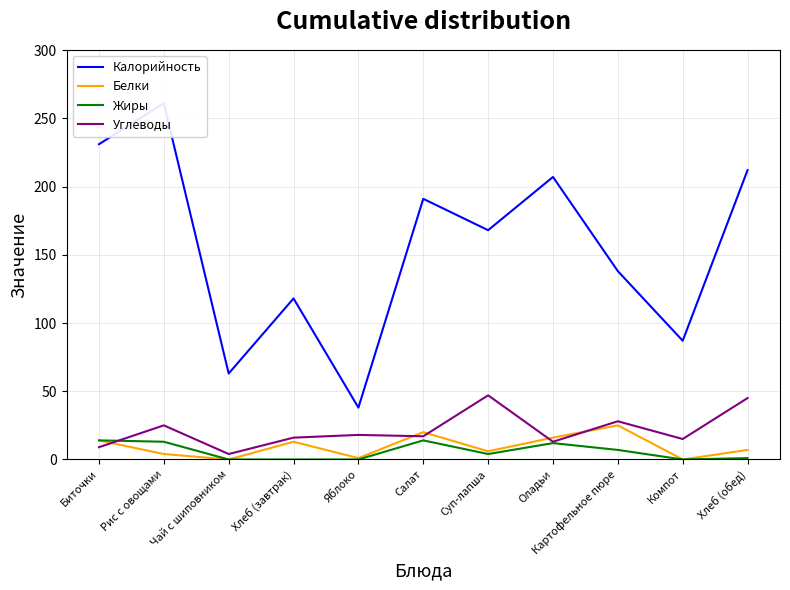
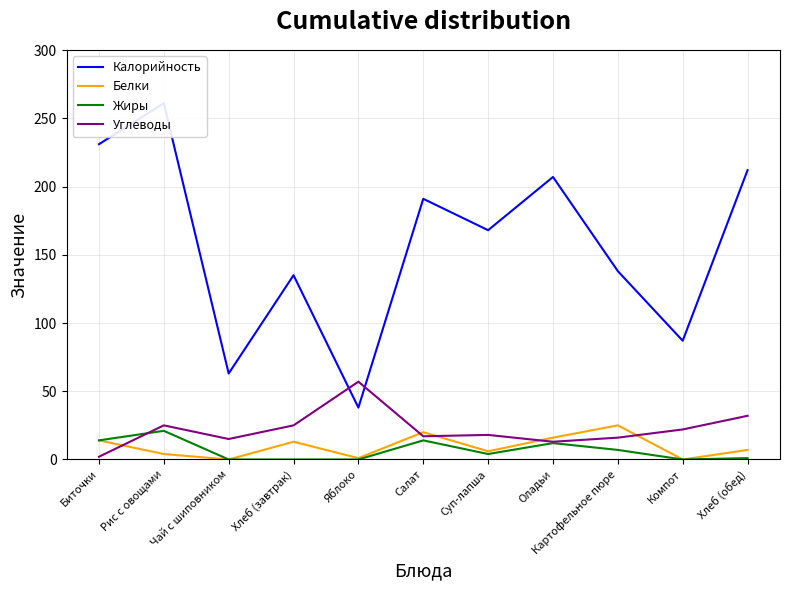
  {
    "Калорийность": {
      "Биточки": 231,
      "Чай с шиповником": 63,
-     "Хлеб (завтрак)": 118,
+     "Хлеб (завтрак)": 135,
      "Яблоко": 38,
      "Салат": 191,
      "Суп-лапша": 168,
      "Оладьи": 207,
      "Картофельное пюре": 138,
      "Компот": 87,
      "Хлеб (обед)": 212
    },
    "Белки": {
      "Рис с овощами": 4,
      "Хлеб (завтрак)": 13,
      "Салат": 20,
      "Суп-лапша": 6,
      "Оладьи": 16,
      "Картофельное пюре": 25,
      "Хлеб (обед)": 7
    },
    "Жиры": {
-     "Рис с овощами": 13,
+     "Рис с овощами": 21,
      "Хлеб (завтрак)": 0,
      "Салат": 14,
      "Суп-лапша": 4,
      "Картофельное пюре": 7,
      "Хлеб (обед)": 1
    },
    "Углеводы": {
-     "Биточки": 9,
+     "Биточки": 2,
      "Рис с овощами": 25,
-     "Чай с шиповником": 4,
-     "Хлеб (завтрак)": 16,
-     "Яблоко": 18,
+     "Чай с шиповником": 15,
+     "Хлеб (завтрак)": 25,
+     "Яблоко": 57,
      "Салат": 17,
-     "Суп-лапша": 47,
-     "Картофельное пюре": 28,
-     "Компот": 15,
-     "Хлеб (обед)": 45
+     "Суп-лапша": 18,
+     "Картофельное пюре": 16,
+     "Компот": 22,
+     "Хлеб (обед)": 32
    }
  }
